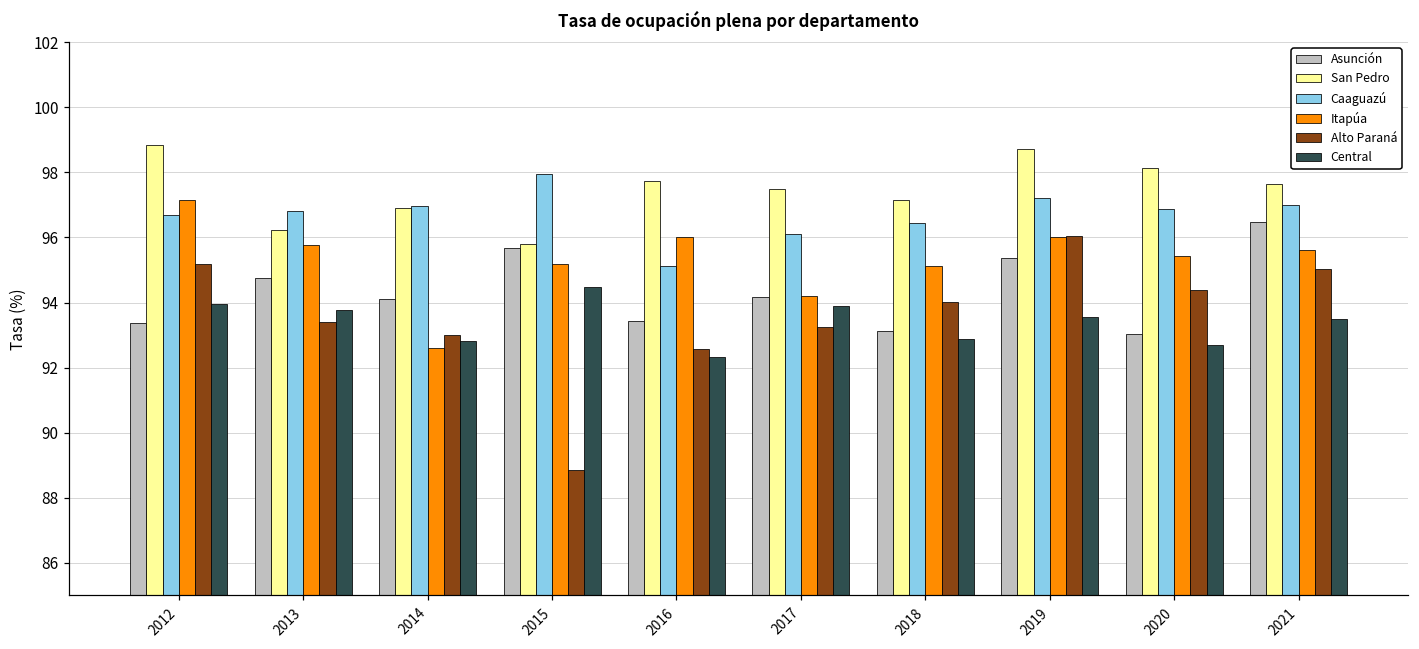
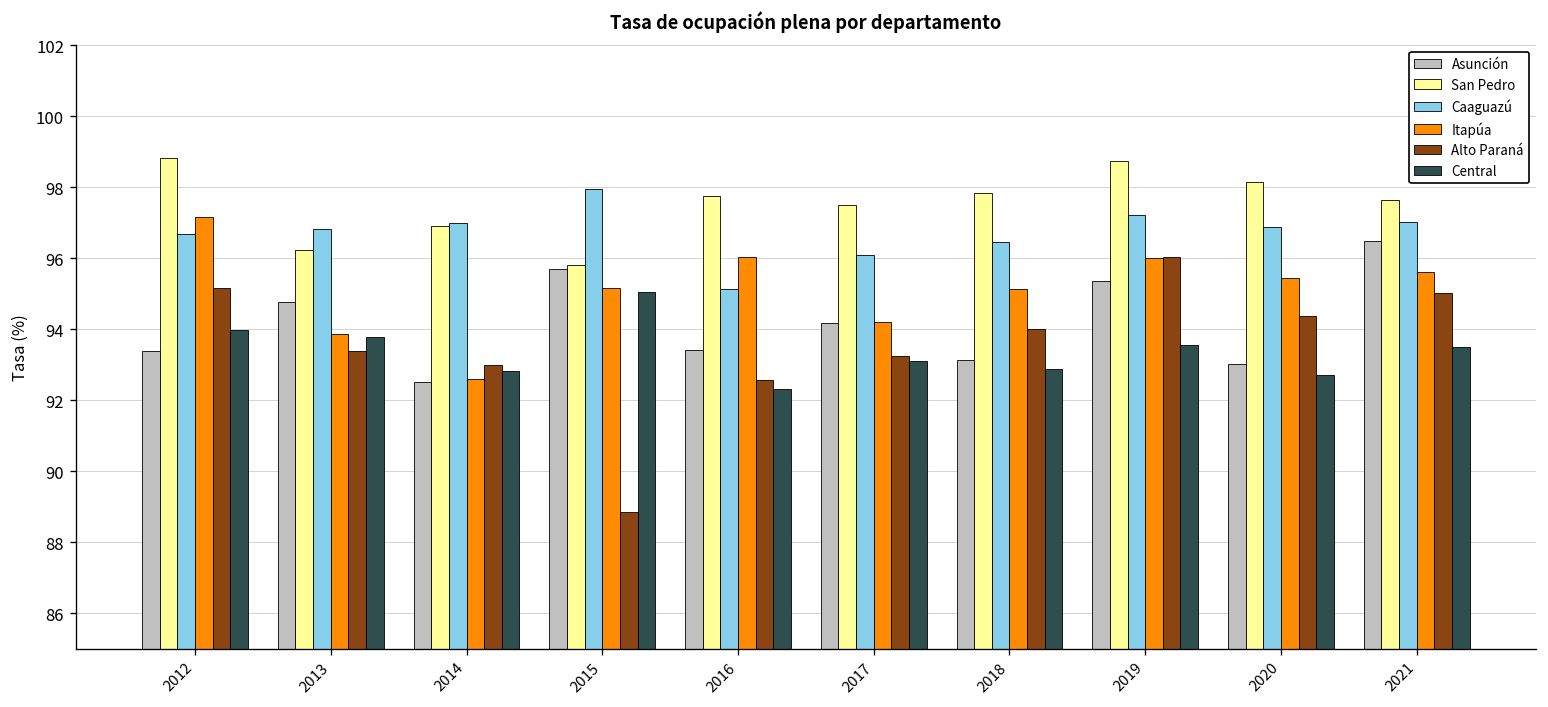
  {
    "Asunción": {
      "2012": 93.4,
      "2013": 94.8,
-     "2014": 94.1,
+     "2014": 92.5,
      "2015": 95.7,
      "2016": 93.4,
      "2017": 94.2,
      "2018": 93.1,
      "2019": 95.4,
      "2020": 93.0,
      "2021": 96.5
    },
    "San Pedro": {
      "2012": 98.8,
      "2013": 96.2,
      "2014": 96.9,
      "2015": 95.8,
      "2016": 97.8,
      "2017": 97.5,
-     "2018": 97.2,
+     "2018": 97.8,
      "2019": 98.7,
      "2020": 98.1,
      "2021": 97.6
    },
    "Caaguazú": {
      "2012": 96.7,
      "2013": 96.8,
      "2014": 97.0,
      "2015": 98.0,
      "2016": 95.1,
      "2017": 96.1,
      "2018": 96.5,
      "2019": 97.2,
      "2020": 96.9,
      "2021": 97.0
    },
    "Itapúa": {
      "2012": 97.2,
-     "2013": 95.8,
+     "2013": 93.9,
      "2014": 92.6,
      "2015": 95.2,
      "2016": 96.0,
      "2017": 94.2,
      "2018": 95.1,
      "2019": 96.0,
      "2020": 95.4,
      "2021": 95.6
    },
    "Alto Paraná": {
      "2012": 95.2,
      "2013": 93.4,
      "2014": 93.0,
      "2015": 88.9,
      "2016": 92.6,
      "2017": 93.3,
      "2018": 94.0,
      "2019": 96.0,
      "2020": 94.4,
      "2021": 95.0
    },
    "Central": {
      "2012": 94.0,
      "2013": 93.8,
      "2014": 92.8,
-     "2015": 94.5,
+     "2015": 95.0,
      "2016": 92.3,
-     "2017": 93.9,
+     "2017": 93.1,
      "2018": 92.9,
      "2019": 93.6,
      "2020": 92.7,
      "2021": 93.5
    }
  }
